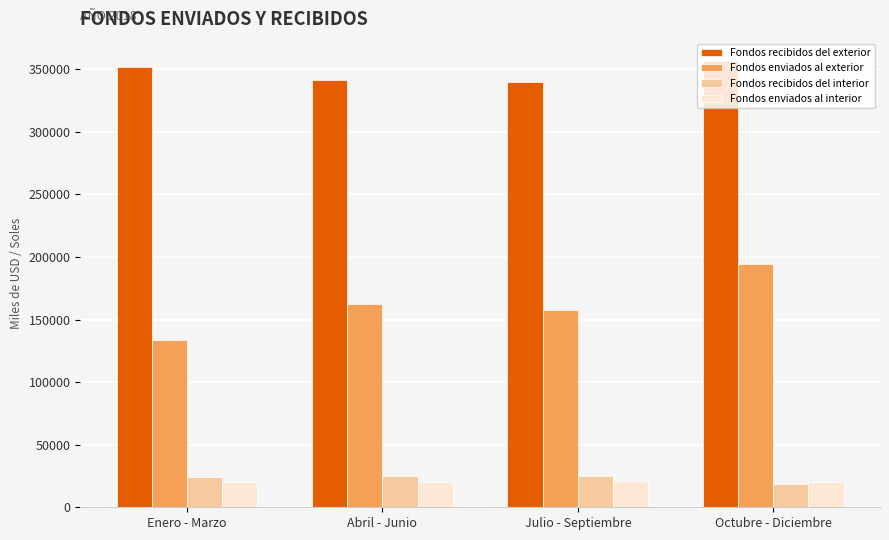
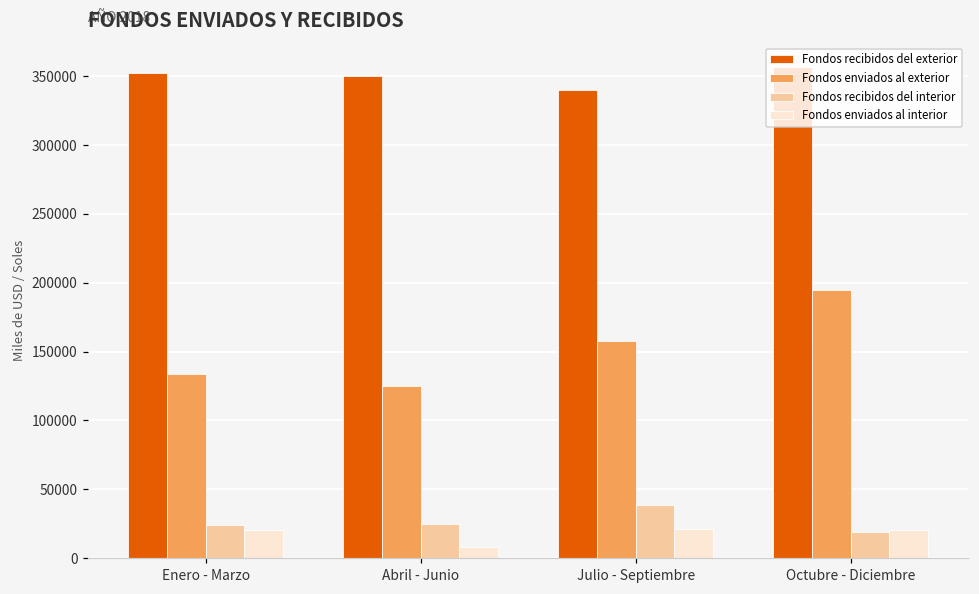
  {
    "Fondos recibidos del exterior": {
      "Enero - Marzo": 352000,
-     "Abril - Junio": 342000,
+     "Abril - Junio": 350000,
      "Julio - Septiembre": 340000
    },
    "Fondos enviados al exterior": {
      "Enero - Marzo": 134000,
-     "Abril - Junio": 163000,
+     "Abril - Junio": 125000,
      "Julio - Septiembre": 158000,
      "Octubre - Diciembre": 194000
    },
    "Fondos recibidos del interior": {
      "Enero - Marzo": 24000,
      "Abril - Junio": 25000,
-     "Julio - Septiembre": 25000,
+     "Julio - Septiembre": 39000,
      "Octubre - Diciembre": 19000
    },
    "Fondos enviados al interior": {
      "Enero - Marzo": 20000,
-     "Abril - Junio": 21000,
+     "Abril - Junio": 8000,
      "Julio - Septiembre": 21000,
      "Octubre - Diciembre": 20000
    }
  }
